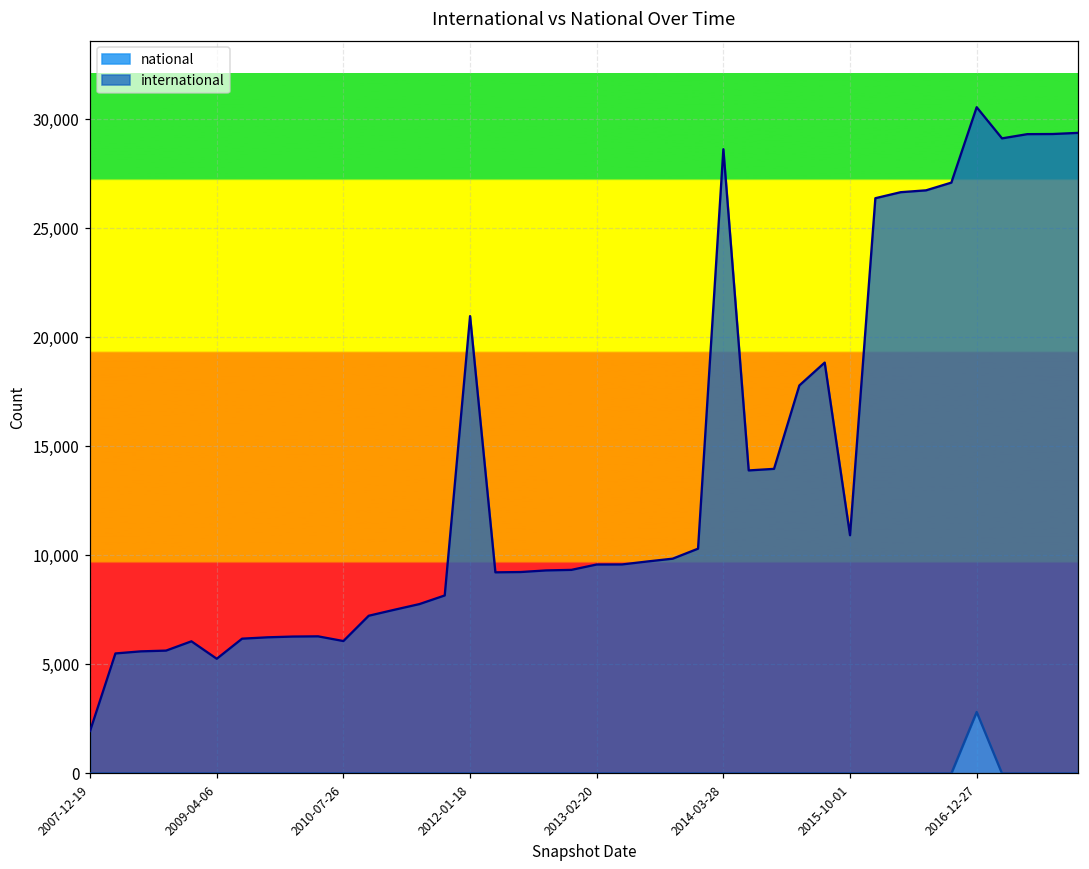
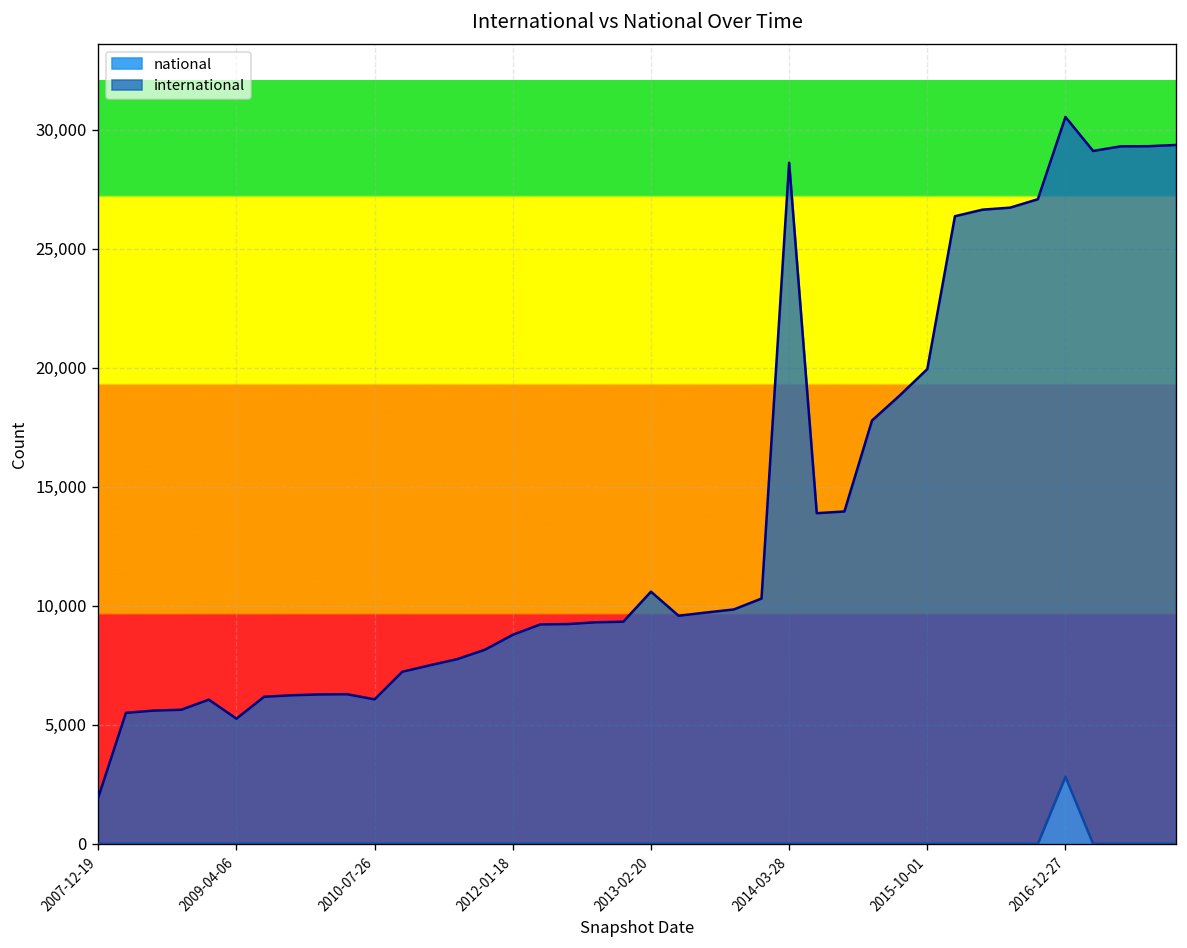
  {
    "national": {
      "2007-12-19": "0",
      "2009-04-06": "0",
      "2010-07-26": "0",
      "2012-01-18": "0",
      "2013-02-20": "0",
      "2014-03-28": "0",
      "2015-10-01": "0",
      "2016-12-27": "2,800"
    },
    "international": {
      "2007-12-19": "2,000",
      "2009-04-06": "5,300",
      "2010-07-26": "6,100",
-     "2012-01-18": "21,000",
-     "2013-02-20": "9,600",
+     "2012-01-18": "8,800",
+     "2013-02-20": "10,600",
      "2014-03-28": "28,600",
-     "2015-10-01": "10,900",
+     "2015-10-01": "20,000",
      "2016-12-27": "27,700"
    }
  }
